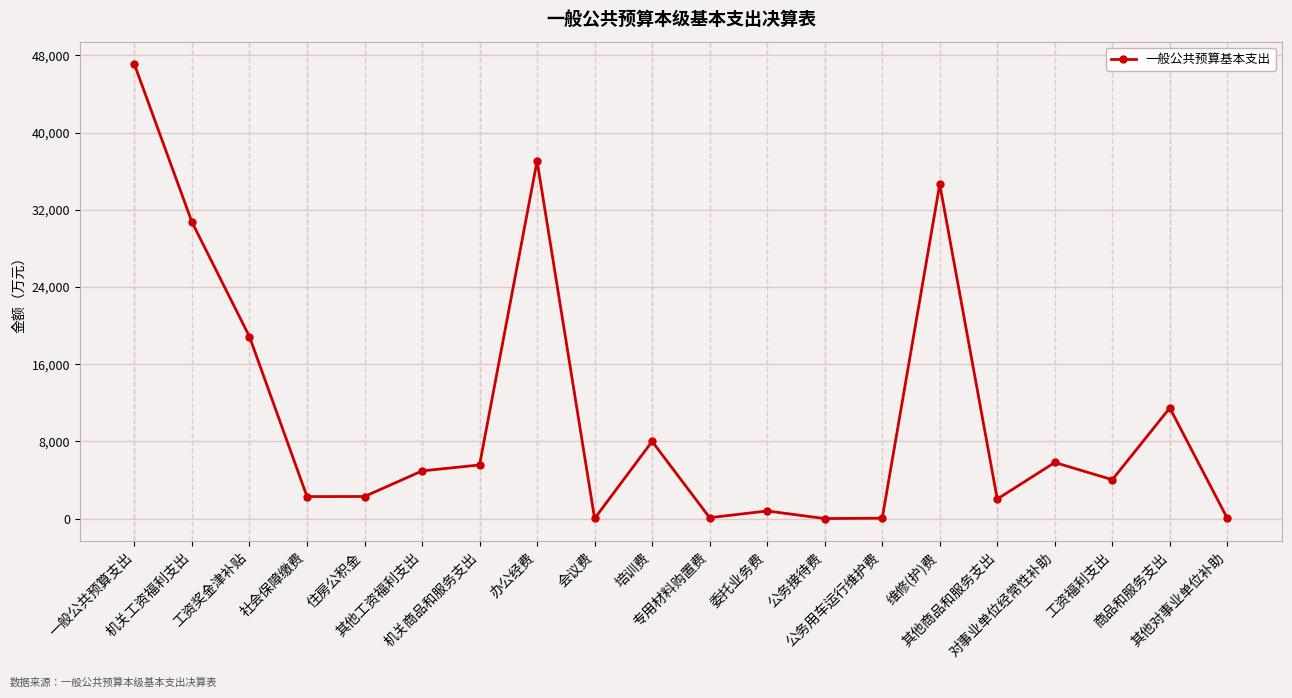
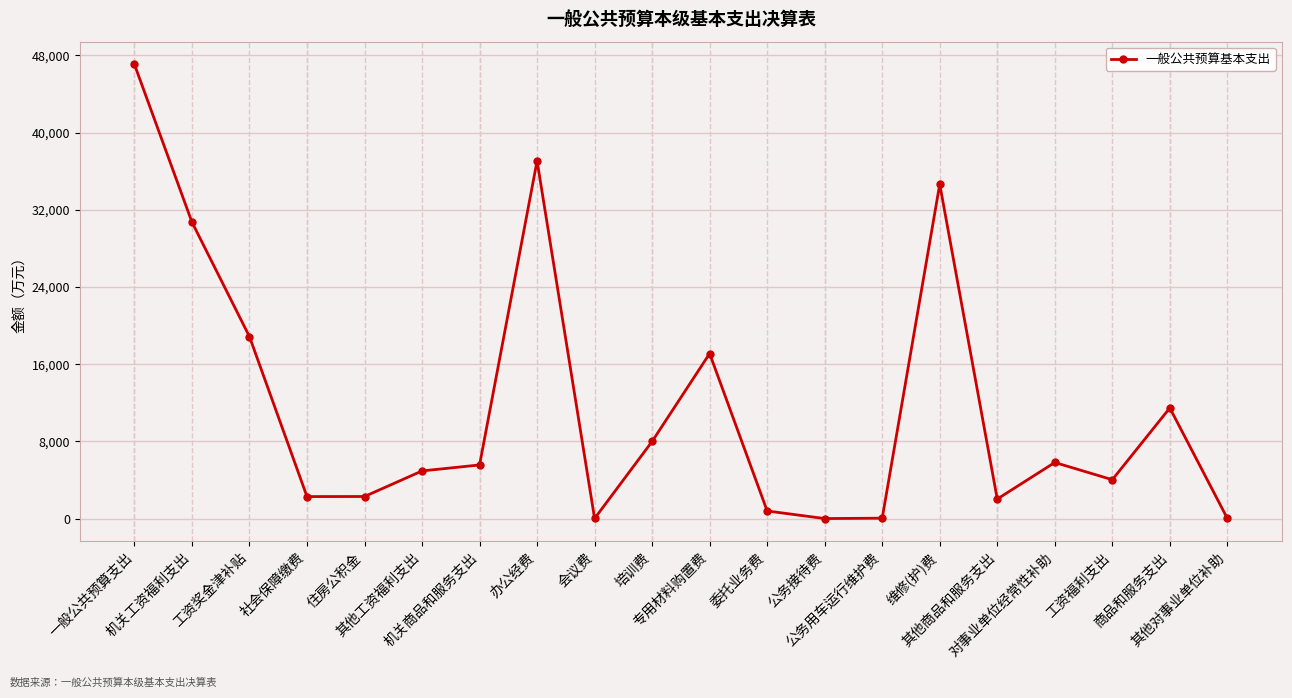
  {
    "一般公共预算支出": "47,000",
    "机关工资福利支出": "31,000",
    "工资奖金津补贴": "19,000",
    "社会保障缴费": "2,000",
    "住房公积金": "2,000",
    "其他工资福利支出": "5,000",
    "机关商品和服务支出": "6,000",
    "办公经费": "37,000",
    "会议费": "0",
    "培训费": "8,000",
-   "专用材料购置费": "0",
+   "专用材料购置费": "17,000",
    "委托业务费": "1,000",
    "公务接待费": "0",
    "公务用车运行维护费": "0",
    "维修(护)费": "35,000",
    "其他商品和服务支出": "2,000",
    "对事业单位经常性补助": "6,000",
    "工资福利支出": "4,000",
    "商品和服务支出": "11,000",
    "其他对事业单位补助": "0"
  }
